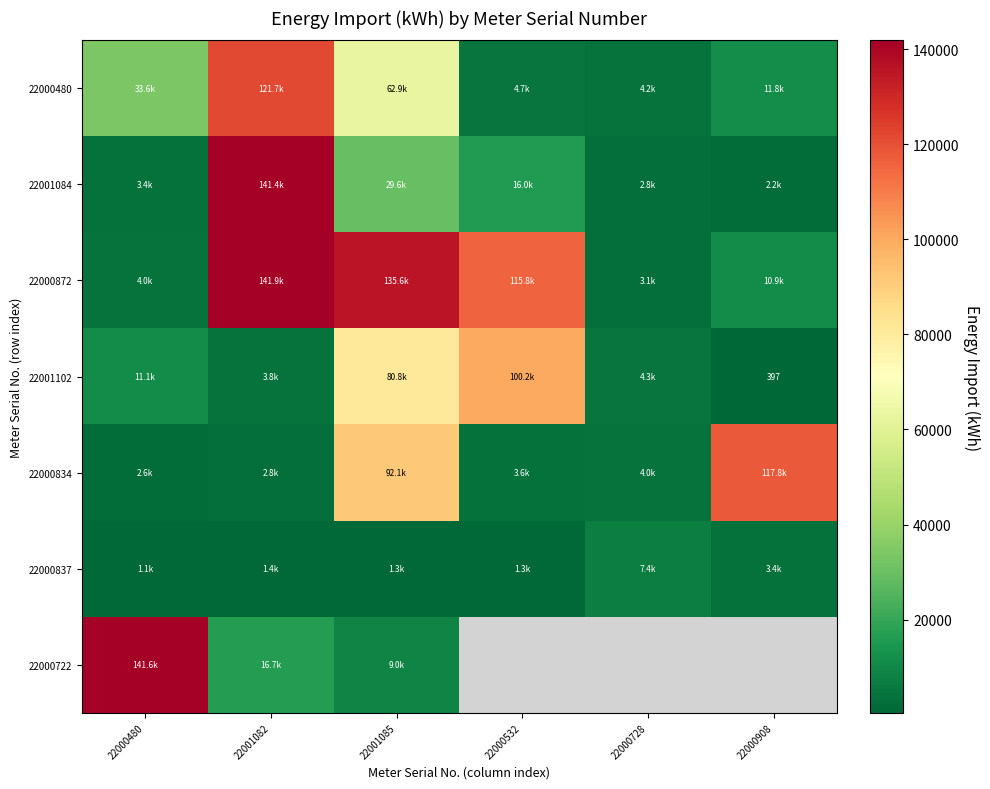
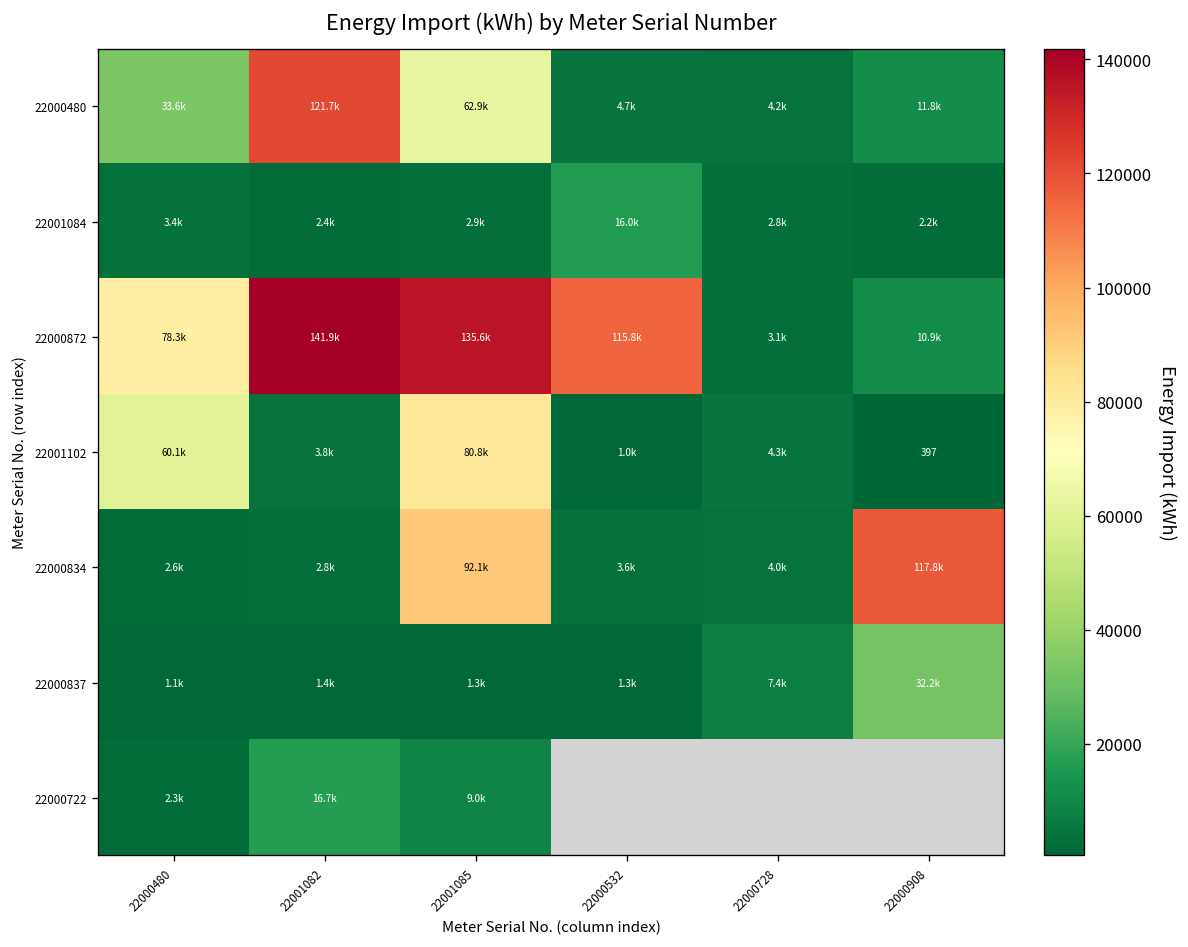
  {
    "22000480": {
      "22000480": "33.6k",
      "22001082": "121.7k",
      "22001085": "62.9k",
      "22000532": "4.7k",
      "22000728": "4.2k",
      "22000908": "11.8k"
    },
    "22001084": {
      "22000480": "3.4k",
-     "22001082": "141.4k",
-     "22001085": "29.6k",
+     "22001082": "2.4k",
+     "22001085": "2.9k",
      "22000532": "16.0k",
      "22000728": "2.8k",
      "22000908": "2.2k"
    },
    "22000872": {
-     "22000480": "4.0k",
+     "22000480": "78.3k",
      "22001082": "141.9k",
      "22001085": "135.6k",
      "22000532": "115.8k",
      "22000728": "3.1k",
      "22000908": "10.9k"
    },
    "22001102": {
-     "22000480": "11.1k",
+     "22000480": "60.1k",
      "22001082": "3.8k",
      "22001085": "80.8k",
-     "22000532": "100.2k",
+     "22000532": "1.0k",
      "22000728": "4.3k",
      "22000908": "397"
    },
    "22000834": {
      "22000480": "2.6k",
      "22001082": "2.8k",
      "22001085": "92.1k",
      "22000532": "3.6k",
      "22000728": "4.0k",
      "22000908": "117.8k"
    },
    "22000837": {
      "22000480": "1.1k",
      "22001082": "1.4k",
      "22001085": "1.3k",
      "22000532": "1.3k",
      "22000728": "7.4k",
-     "22000908": "3.4k"
+     "22000908": "32.2k"
    },
    "22000722": {
-     "22000480": "141.6k",
+     "22000480": "2.3k",
      "22001082": "16.7k",
      "22001085": "9.0k"
    }
  }
